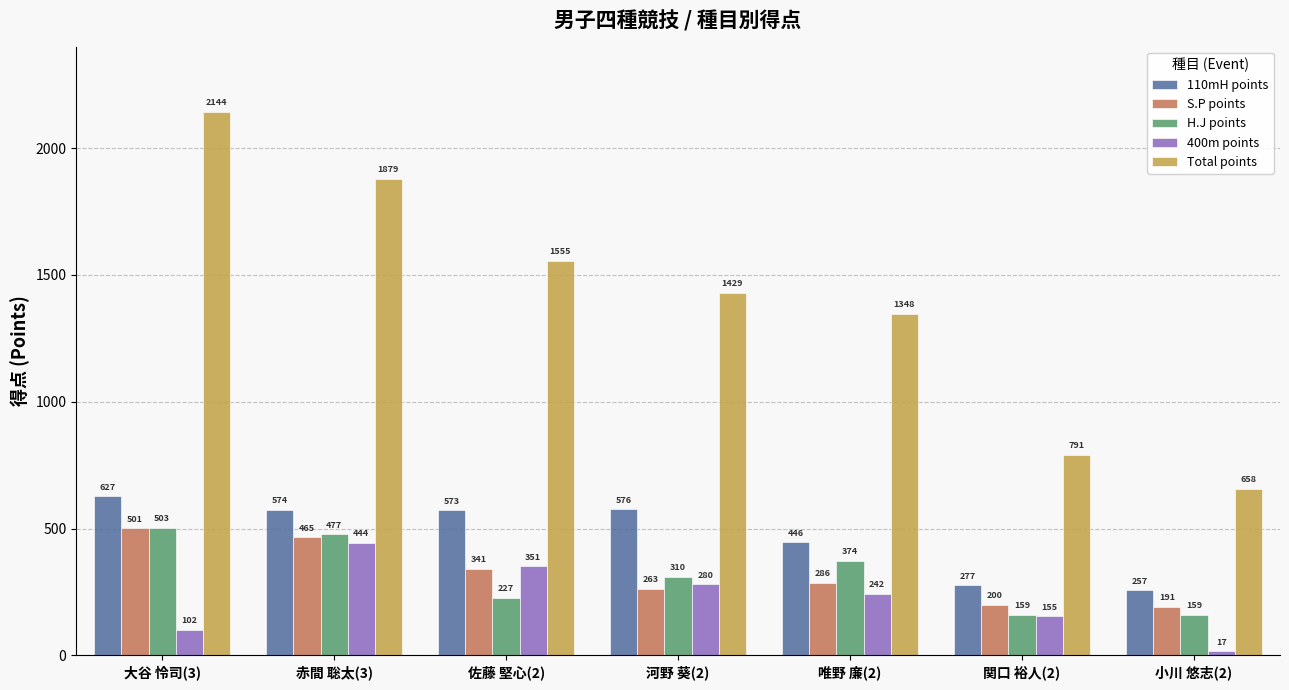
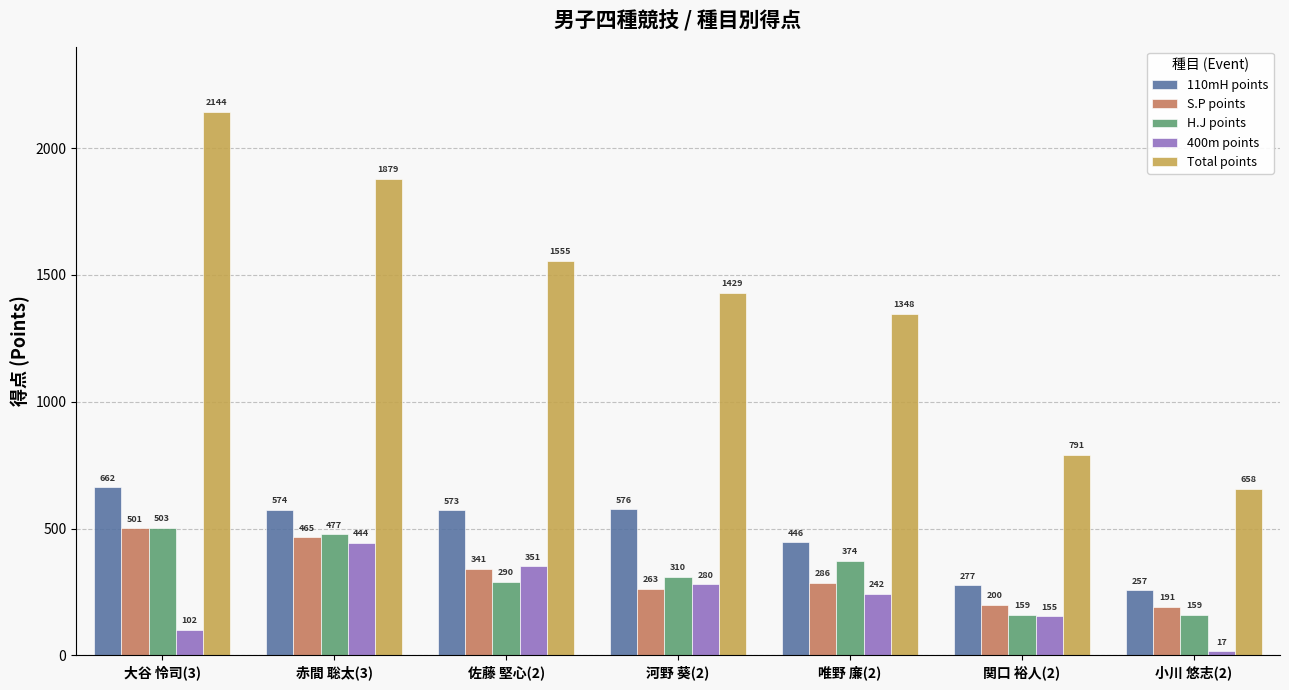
  {
    "110mH points": {
-     "大谷 怜司(3)": 627,
+     "大谷 怜司(3)": 662,
      "赤間 聡太(3)": 574,
      "佐藤 堅心(2)": 573,
      "河野 葵(2)": 576,
      "唯野 廉(2)": 446,
      "関口 裕人(2)": 277,
      "小川 悠志(2)": 257
    },
    "H.J points": {
      "大谷 怜司(3)": 503,
      "赤間 聡太(3)": 477,
-     "佐藤 堅心(2)": 227,
+     "佐藤 堅心(2)": 290,
      "河野 葵(2)": 310,
      "唯野 廉(2)": 374,
      "関口 裕人(2)": 159,
      "小川 悠志(2)": 159
    },
    "400m points": {
      "大谷 怜司(3)": 102,
      "赤間 聡太(3)": 444,
      "佐藤 堅心(2)": 351,
      "河野 葵(2)": 280,
      "唯野 廉(2)": 242,
      "関口 裕人(2)": 155,
      "小川 悠志(2)": 17
    }
  }
